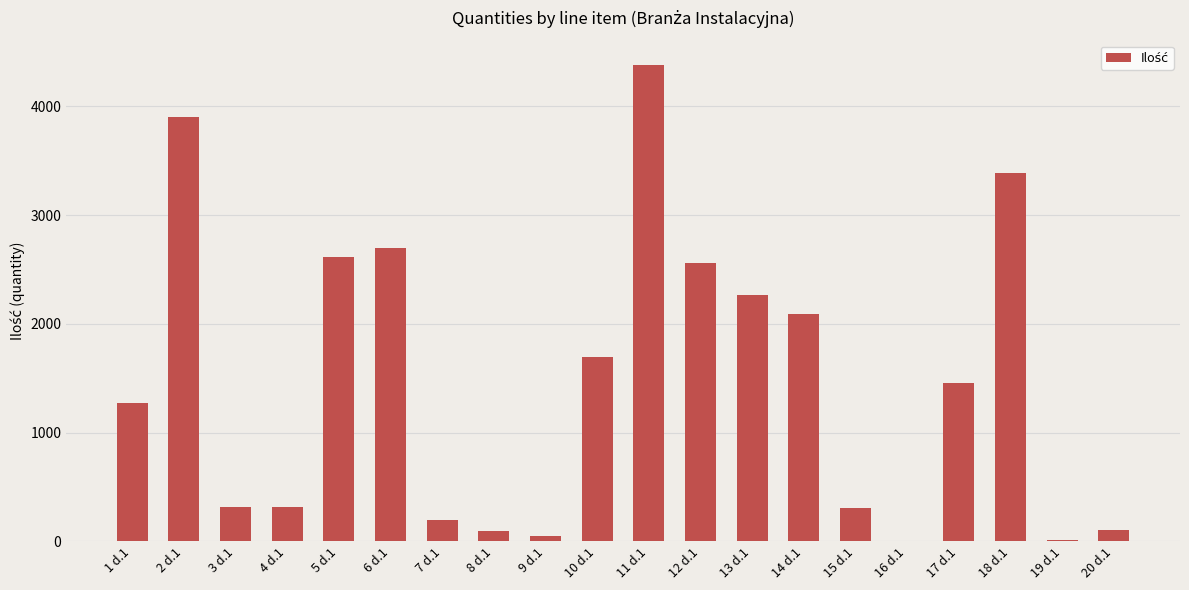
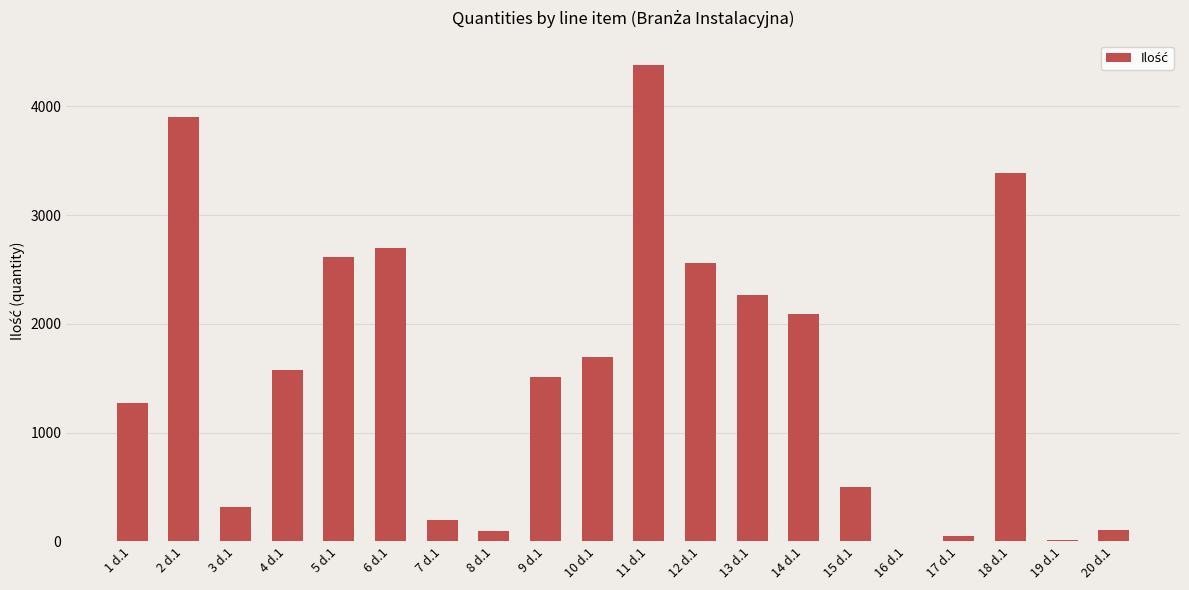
  {
    "1 d.1": 1270,
    "2 d.1": 3900,
    "3 d.1": 320,
-   "4 d.1": 320,
+   "4 d.1": 1570,
    "5 d.1": 2620,
    "6 d.1": 2700,
    "7 d.1": 200,
    "8 d.1": 90,
-   "9 d.1": 50,
+   "9 d.1": 1510,
    "10 d.1": 1690,
    "11 d.1": 4380,
    "12 d.1": 2550,
    "13 d.1": 2260,
    "14 d.1": 2090,
-   "15 d.1": 310,
-   "17 d.1": 1460,
+   "15 d.1": 500,
+   "17 d.1": 50,
    "18 d.1": 3380,
    "20 d.1": 100
  }
